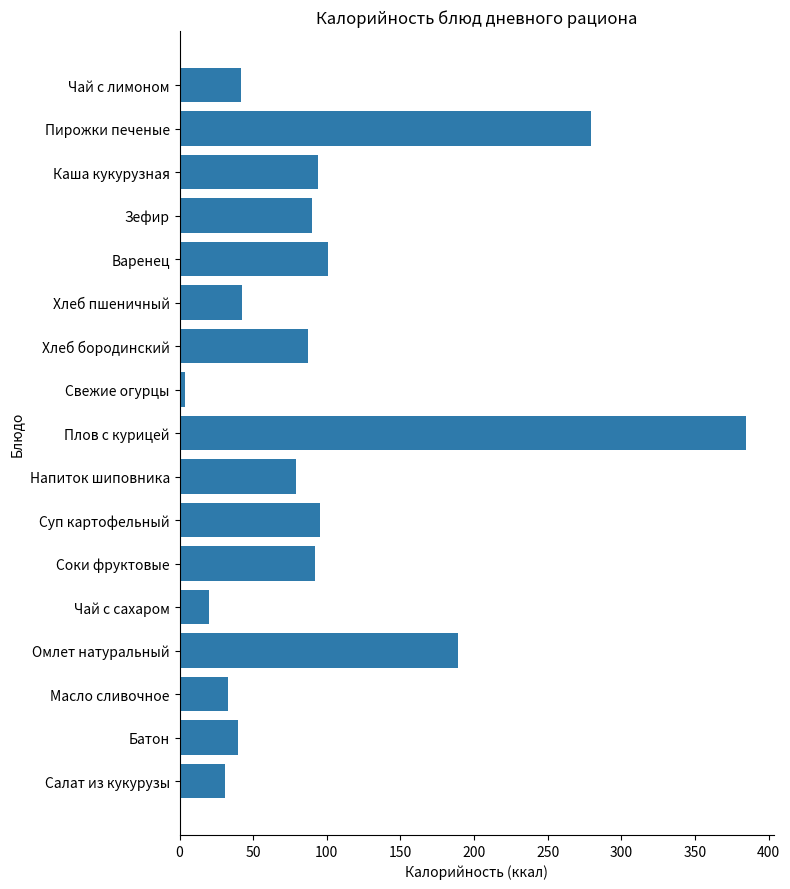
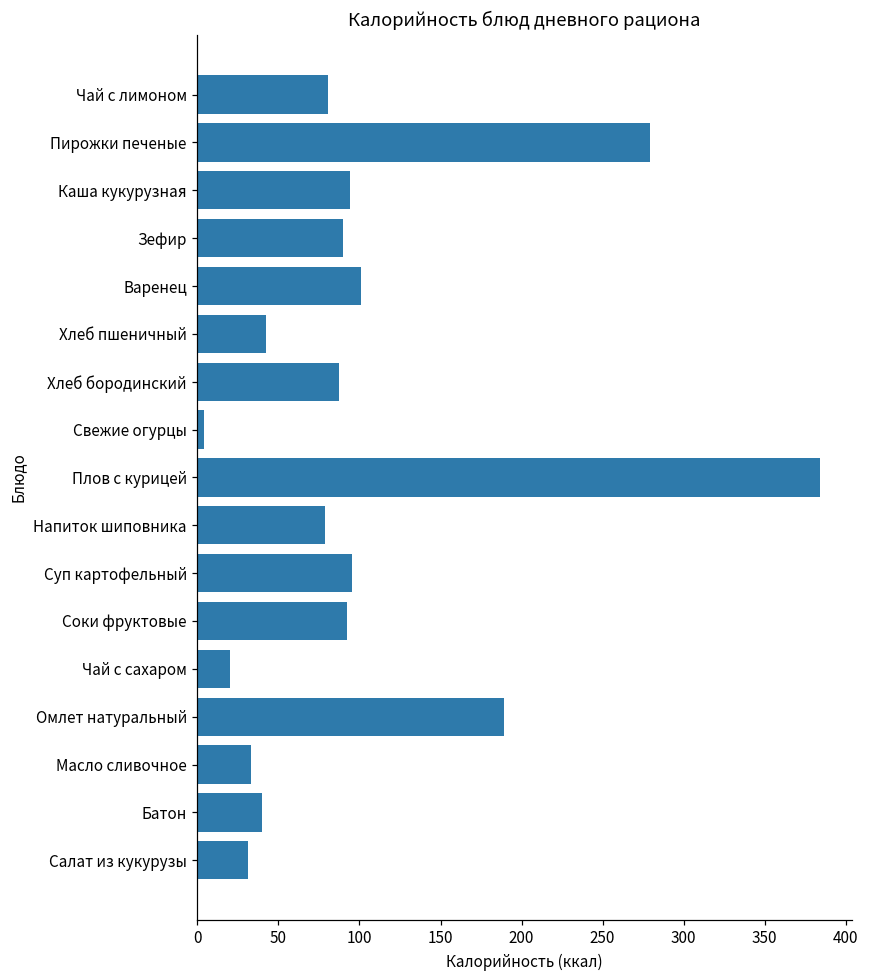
  {
-   "Чай с лимоном": 42,
+   "Чай с лимоном": 80,
    "Пирожки печеные": 279,
    "Каша кукурузная": 94,
    "Зефир": 90,
    "Варенец": 101,
    "Хлеб пшеничный": 42,
    "Хлеб бородинский": 88,
    "Свежие огурцы": 4,
    "Плов с курицей": 385,
    "Напиток шиповника": 79,
    "Суп картофельный": 96,
    "Соки фруктовые": 92,
    "Чай с сахаром": 20,
    "Омлет натуральный": 189,
    "Масло сливочное": 33,
    "Батон": 40,
    "Салат из кукурузы": 31
  }
